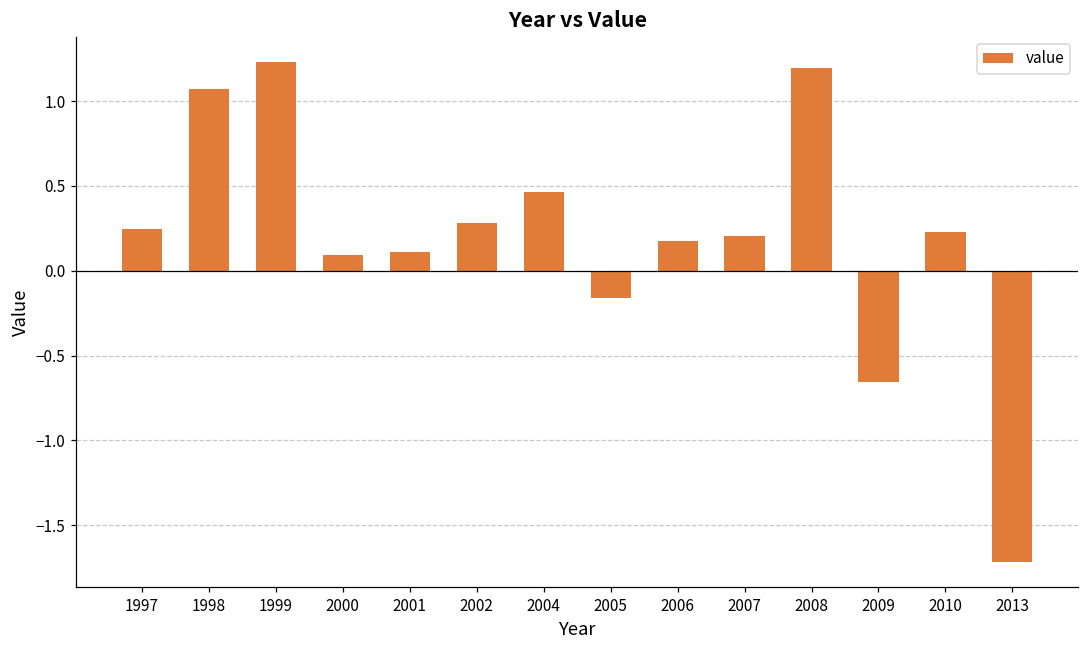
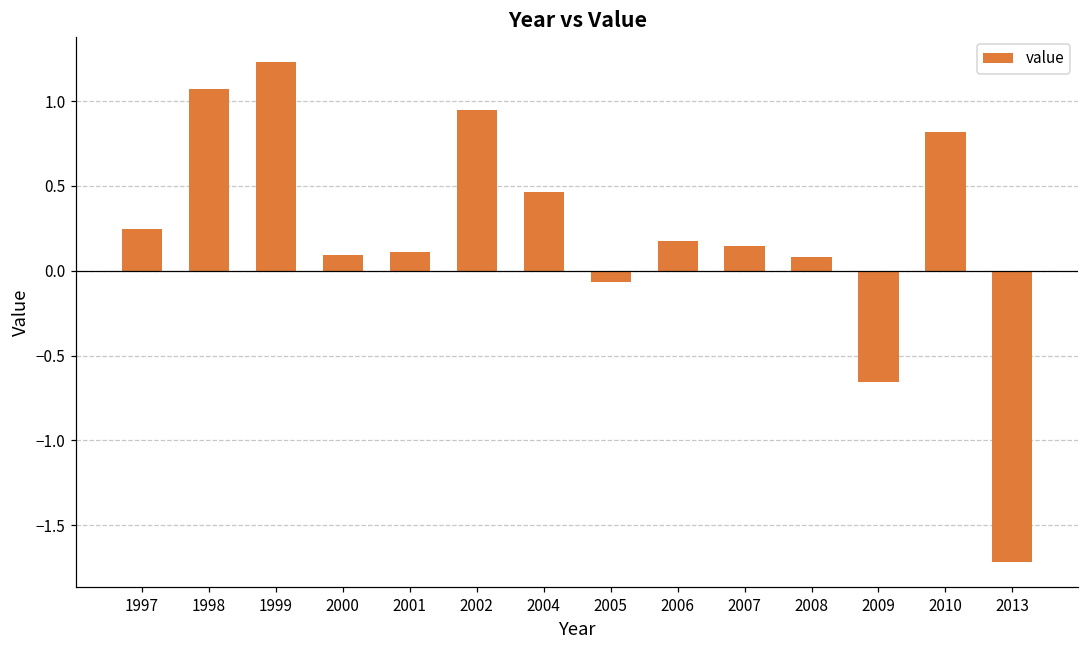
  {
    "1997": 0.24,
    "1998": 1.07,
    "1999": 1.23,
    "2000": 0.10,
    "2001": 0.11,
-   "2002": 0.28,
+   "2002": 0.95,
    "2004": 0.46,
-   "2005": -0.16,
+   "2005": -0.07,
    "2006": 0.18,
-   "2007": 0.20,
-   "2008": 1.19,
+   "2007": 0.14,
+   "2008": 0.08,
    "2009": -0.66,
-   "2010": 0.23,
+   "2010": 0.82,
    "2013": -1.72
  }
